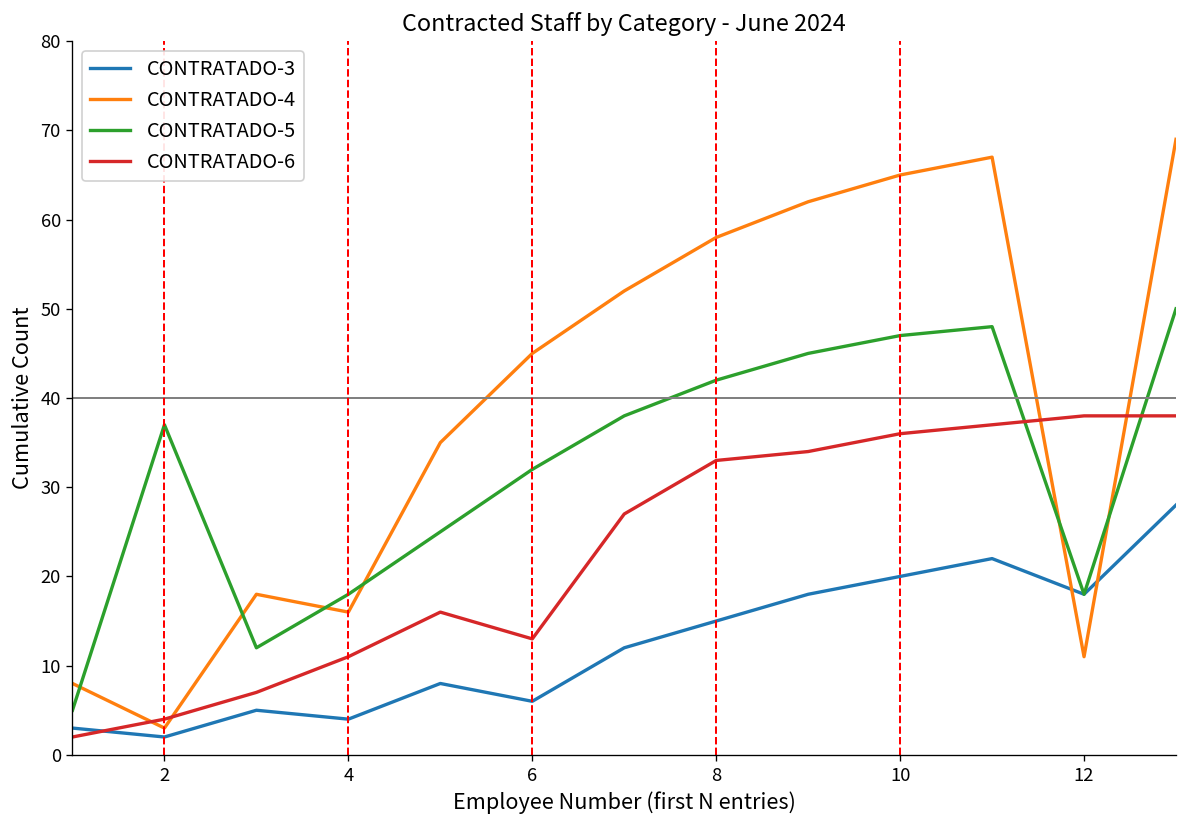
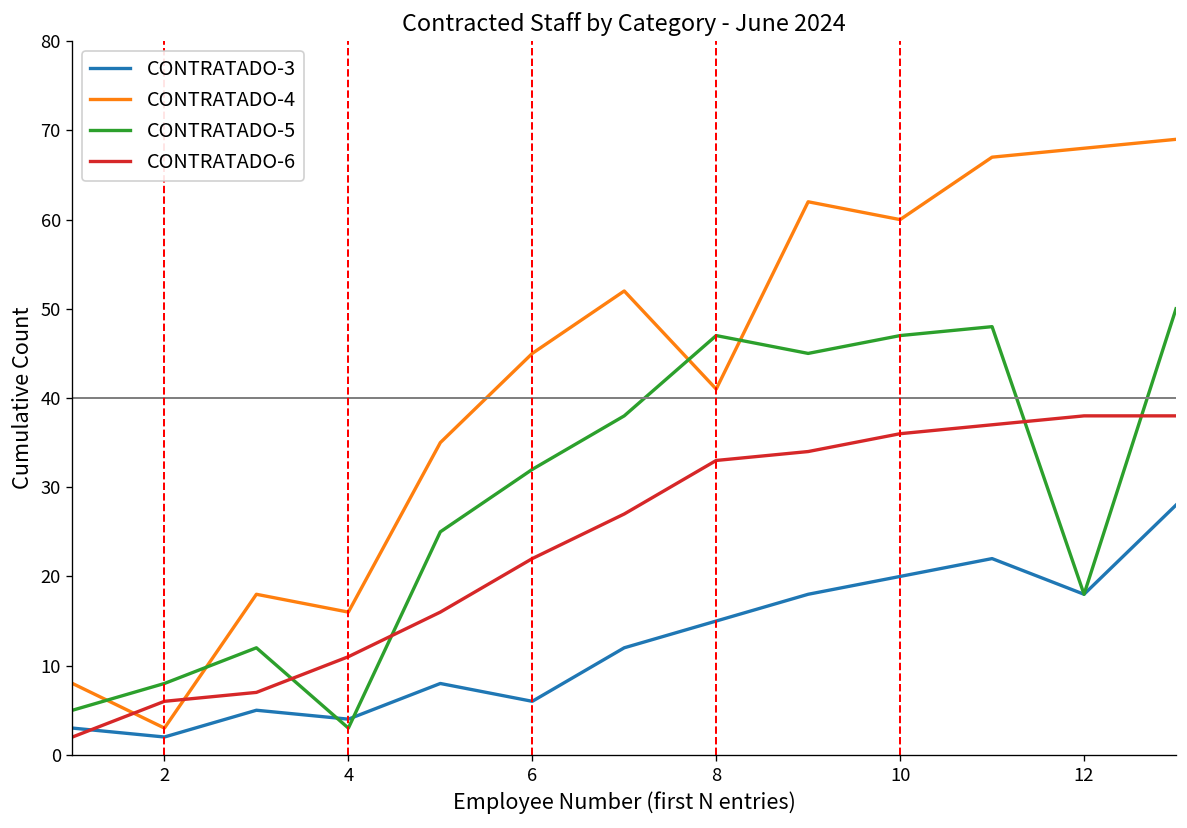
  {
    "CONTRATADO-3": {
      "2": 2,
      "4": 4,
      "6": 6,
      "8": 15,
      "10": 20
    },
    "CONTRATADO-4": {
      "2": 3,
      "4": 16,
      "6": 45,
-     "8": 58,
-     "10": 65,
-     "12": 11
+     "8": 41,
+     "10": 60,
+     "12": 68
    },
    "CONTRATADO-5": {
-     "2": 37,
-     "4": 18,
+     "2": 8,
+     "4": 3,
      "6": 32,
-     "8": 42,
+     "8": 47,
      "10": 47
    },
    "CONTRATADO-6": {
-     "2": 4,
+     "2": 6,
      "4": 11,
-     "6": 13,
+     "6": 22,
      "8": 33,
      "10": 36,
      "12": 38
    }
  }
